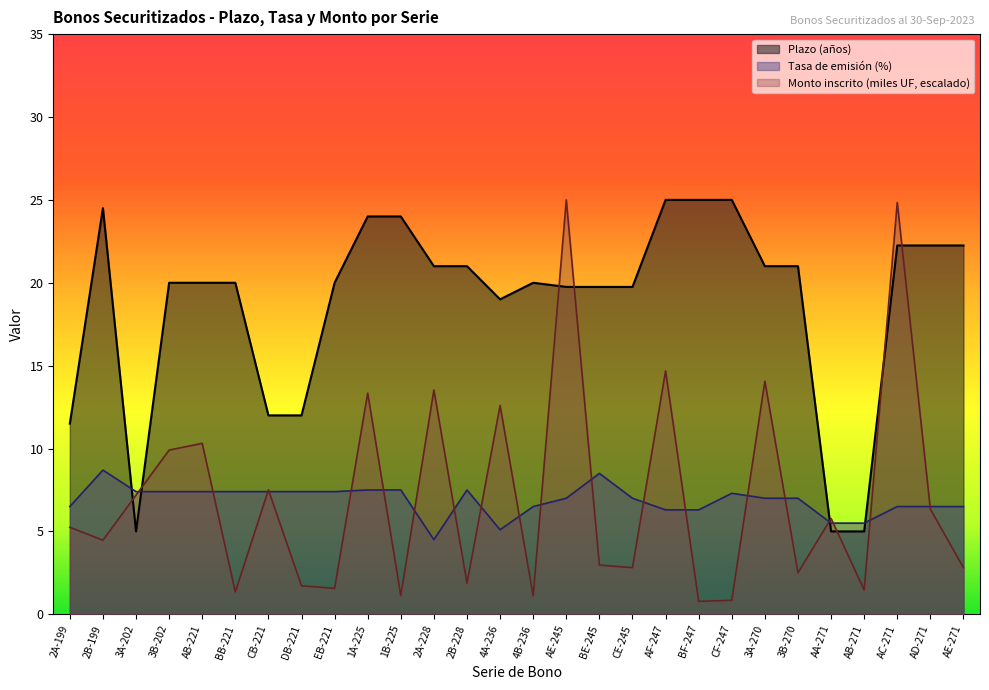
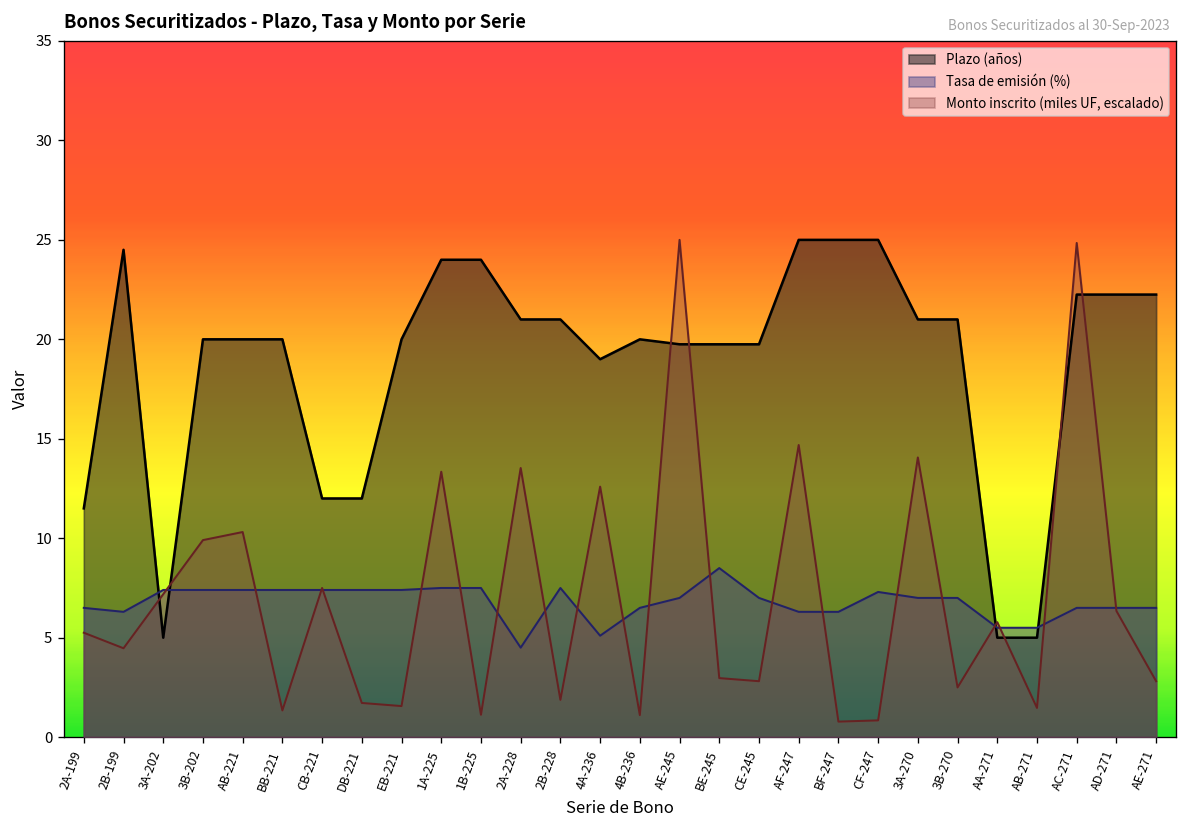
  {
    "Tasa de emisión (%)": {
      "2A-199": 6.5,
-     "2B-199": 8.7,
+     "2B-199": 6.3,
      "3A-202": 7.4,
      "3B-202": 7.4,
      "AB-221": 7.4,
      "BB-221": 7.4,
      "DB-221": 7.4,
      "EB-221": 7.4,
      "1A-225": 7.5,
      "1B-225": 7.5,
      "2A-228": 4.5,
      "2B-228": 7.5,
      "4A-236": 5.1,
      "4B-236": 6.5,
      "AE-245": 7.0,
      "BE-245": 8.5,
      "CE-245": 7.0,
      "AF-247": 6.3,
      "BF-247": 6.3,
      "CF-247": 7.3,
      "3A-270": 7.0,
      "3B-270": 7.0,
      "AA-271": 5.5,
      "AB-271": 5.5,
      "AC-271": 6.5,
      "AD-271": 6.5,
      "AE-271": 6.5
    }
  }
